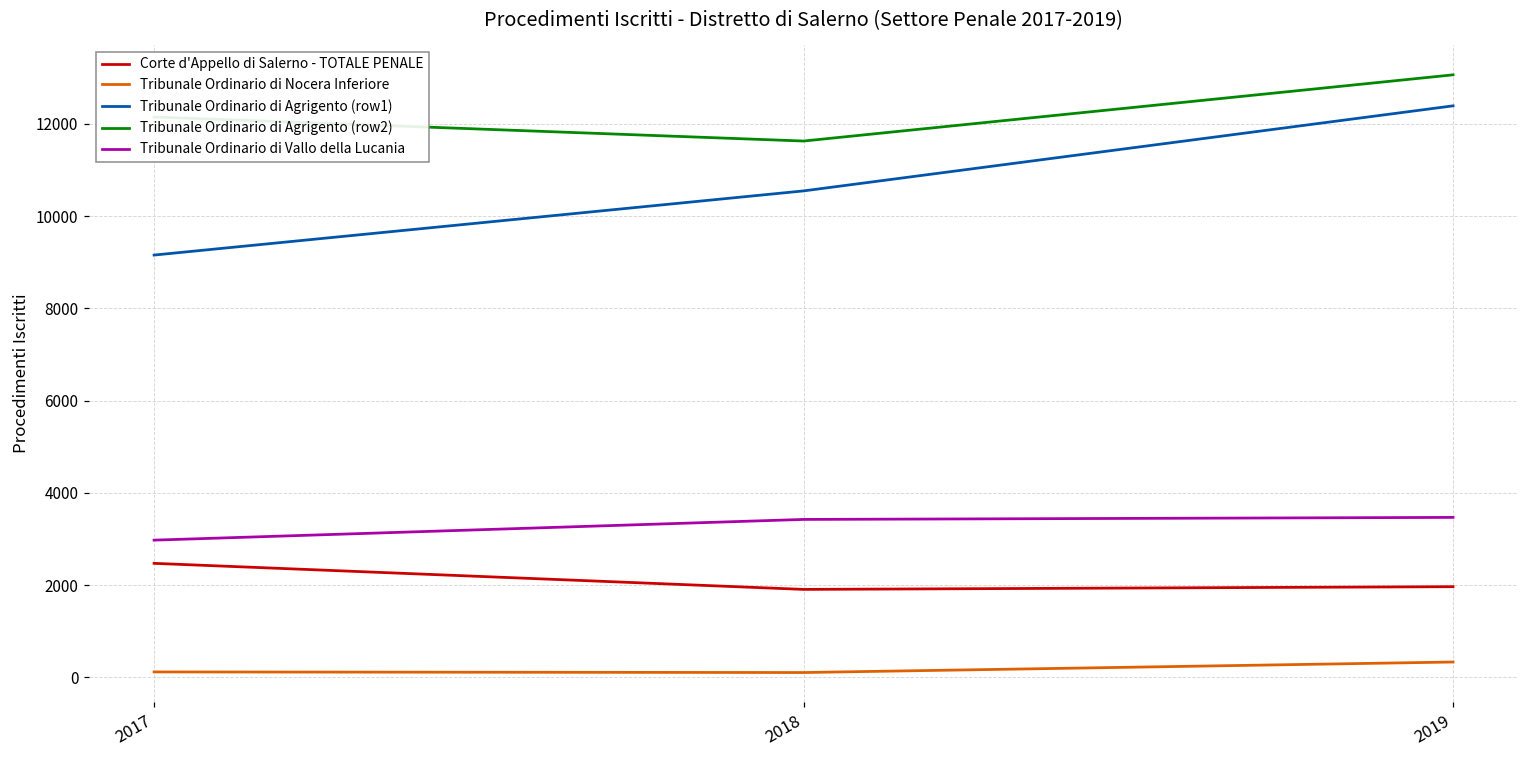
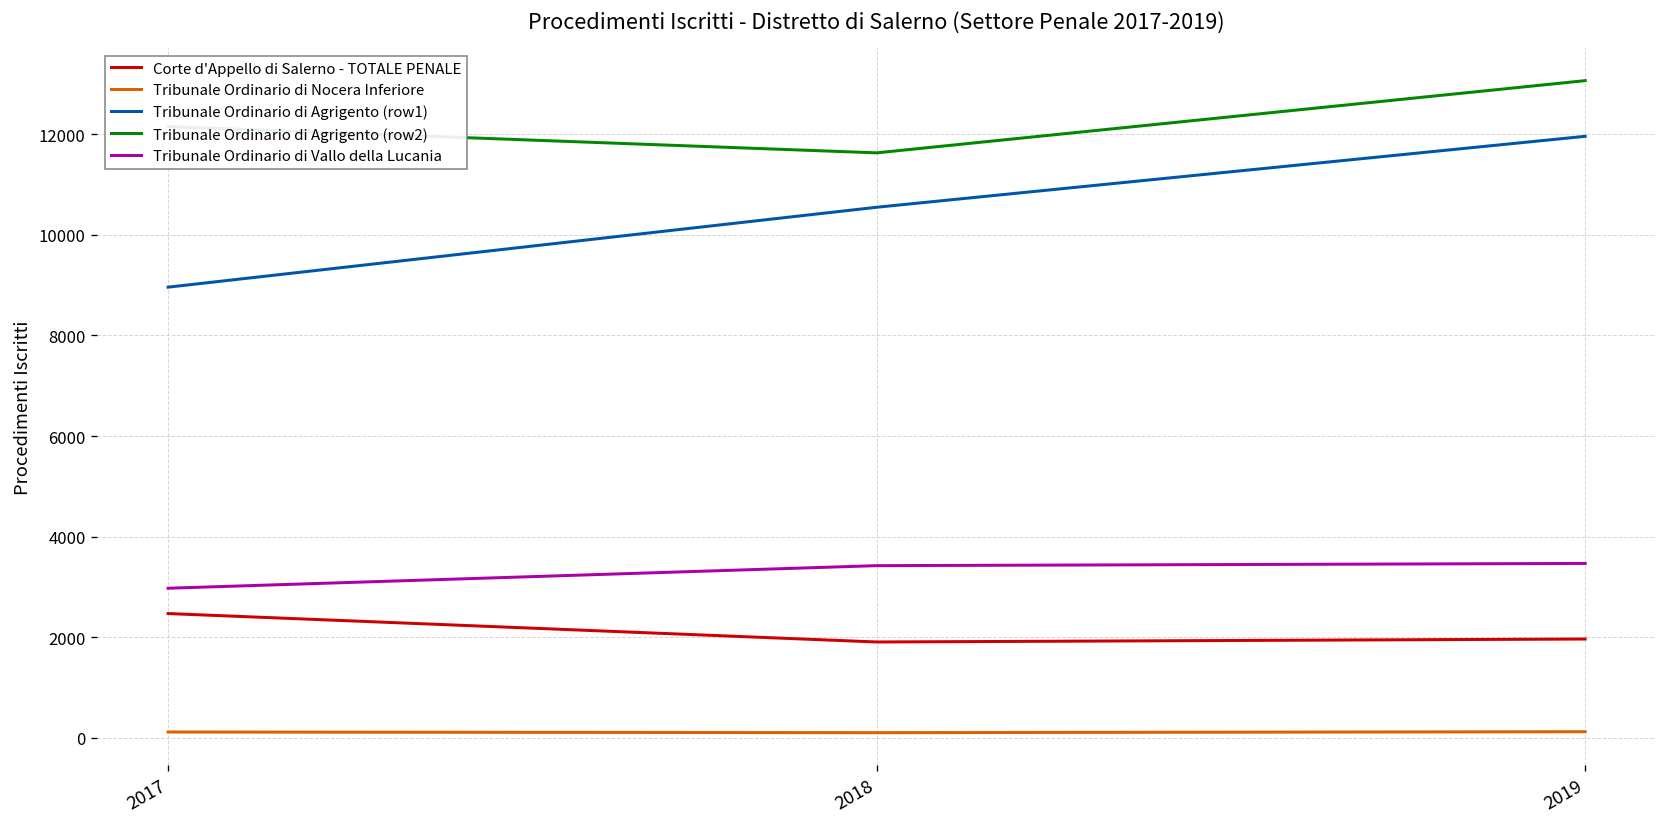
  {
    "Corte d'Appello di Salerno - TOTALE PENALE": {
      "2017": 2500,
      "2018": 1900,
      "2019": 2000
    },
    "Tribunale Ordinario di Nocera Inferiore": {
      "2017": 100,
      "2018": 100,
-     "2019": 300
+     "2019": 100
    },
    "Tribunale Ordinario di Agrigento (row1)": {
-     "2017": 9200,
+     "2017": 9000,
      "2018": 10500,
-     "2019": 12400
+     "2019": 12000
    },
    "Tribunale Ordinario di Agrigento (row2)": {
      "2018": 11600,
      "2019": 13100
    },
    "Tribunale Ordinario di Vallo della Lucania": {
      "2017": 3000,
      "2018": 3400,
      "2019": 3500
    }
  }
